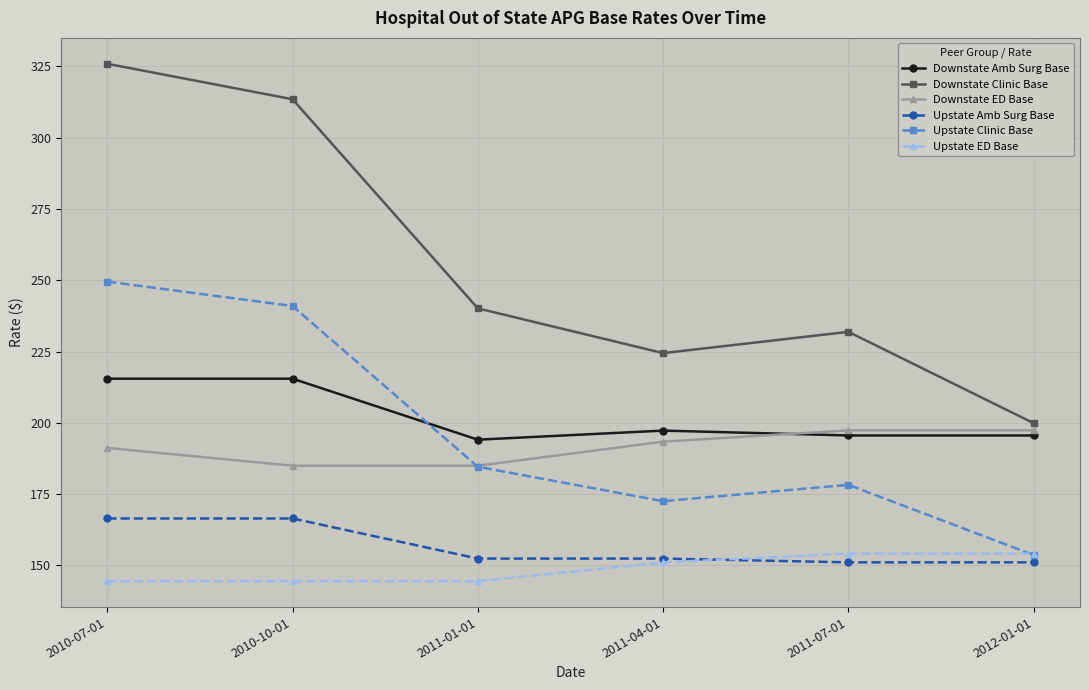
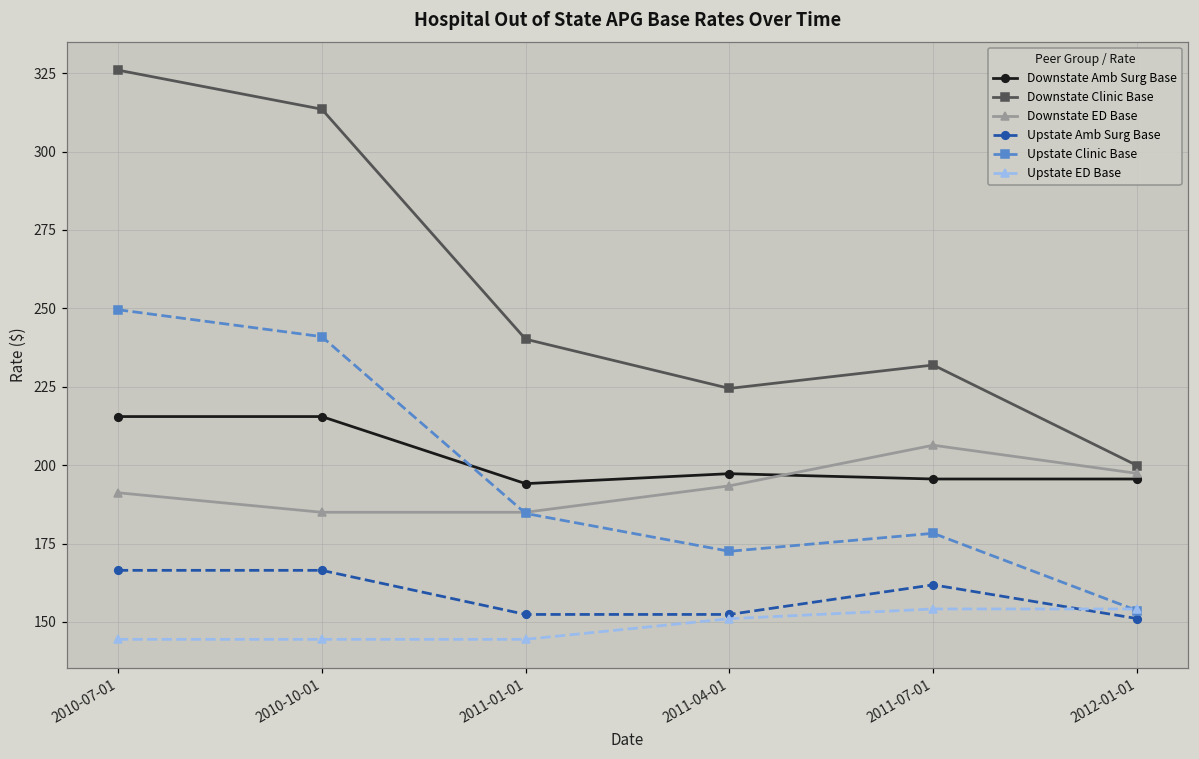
  {
    "Downstate Amb Surg Base": {
      "2010-07-01": 216,
      "2010-10-01": 216,
      "2011-01-01": 194,
      "2011-04-01": 197,
      "2011-07-01": 196,
      "2012-01-01": 196
    },
    "Downstate Clinic Base": {
      "2010-07-01": 326,
      "2010-10-01": 314,
      "2011-01-01": 240,
      "2011-04-01": 224,
      "2011-07-01": 232,
      "2012-01-01": 200
    },
    "Downstate ED Base": {
      "2010-07-01": 191,
      "2010-10-01": 185,
      "2011-04-01": 193,
-     "2011-07-01": 197,
+     "2011-07-01": 206,
      "2012-01-01": 197
    },
    "Upstate Amb Surg Base": {
      "2010-07-01": 166,
      "2010-10-01": 166,
      "2011-01-01": 152,
      "2011-04-01": 152,
-     "2011-07-01": 151,
+     "2011-07-01": 162,
      "2012-01-01": 151
    },
    "Upstate Clinic Base": {
      "2010-07-01": 250,
      "2010-10-01": 241,
      "2011-04-01": 173,
      "2011-07-01": 178
    },
    "Upstate ED Base": {
      "2010-07-01": 144,
      "2010-10-01": 144,
      "2011-01-01": 144,
      "2011-04-01": 151,
      "2011-07-01": 154
    }
  }
